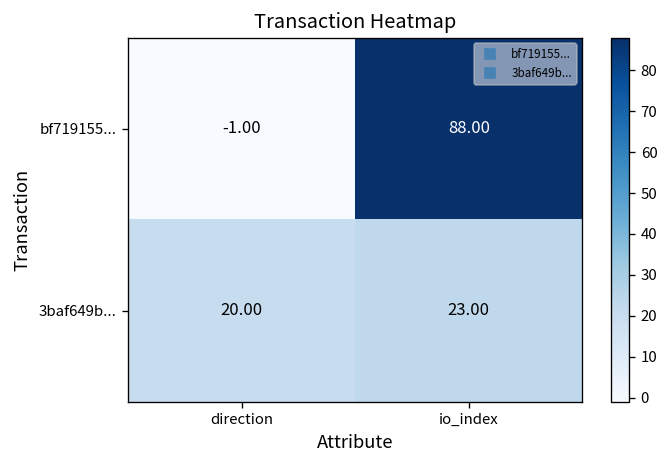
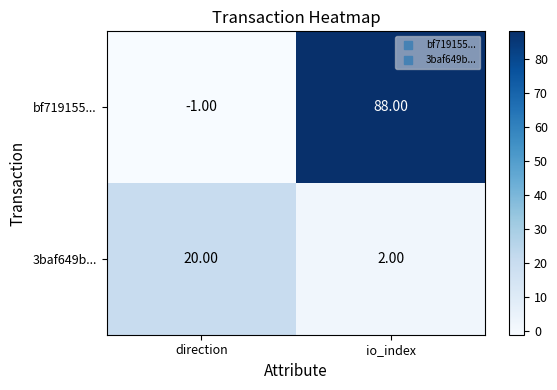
  {
    "bf719155...": {
      "direction": -1.00,
      "io_index": 88.00
    },
    "3baf649b...": {
      "direction": 20.00,
-     "io_index": 23.00
+     "io_index": 2.00
    }
  }
